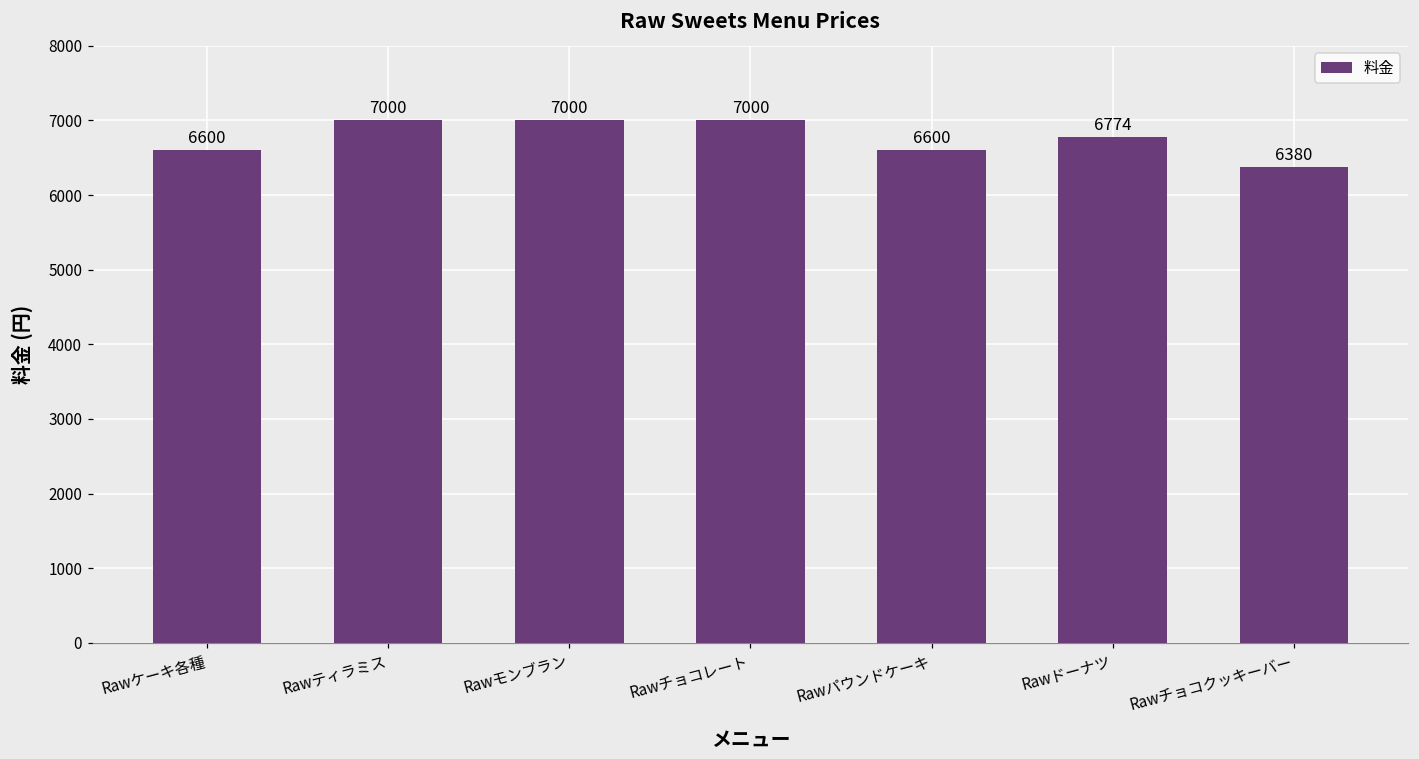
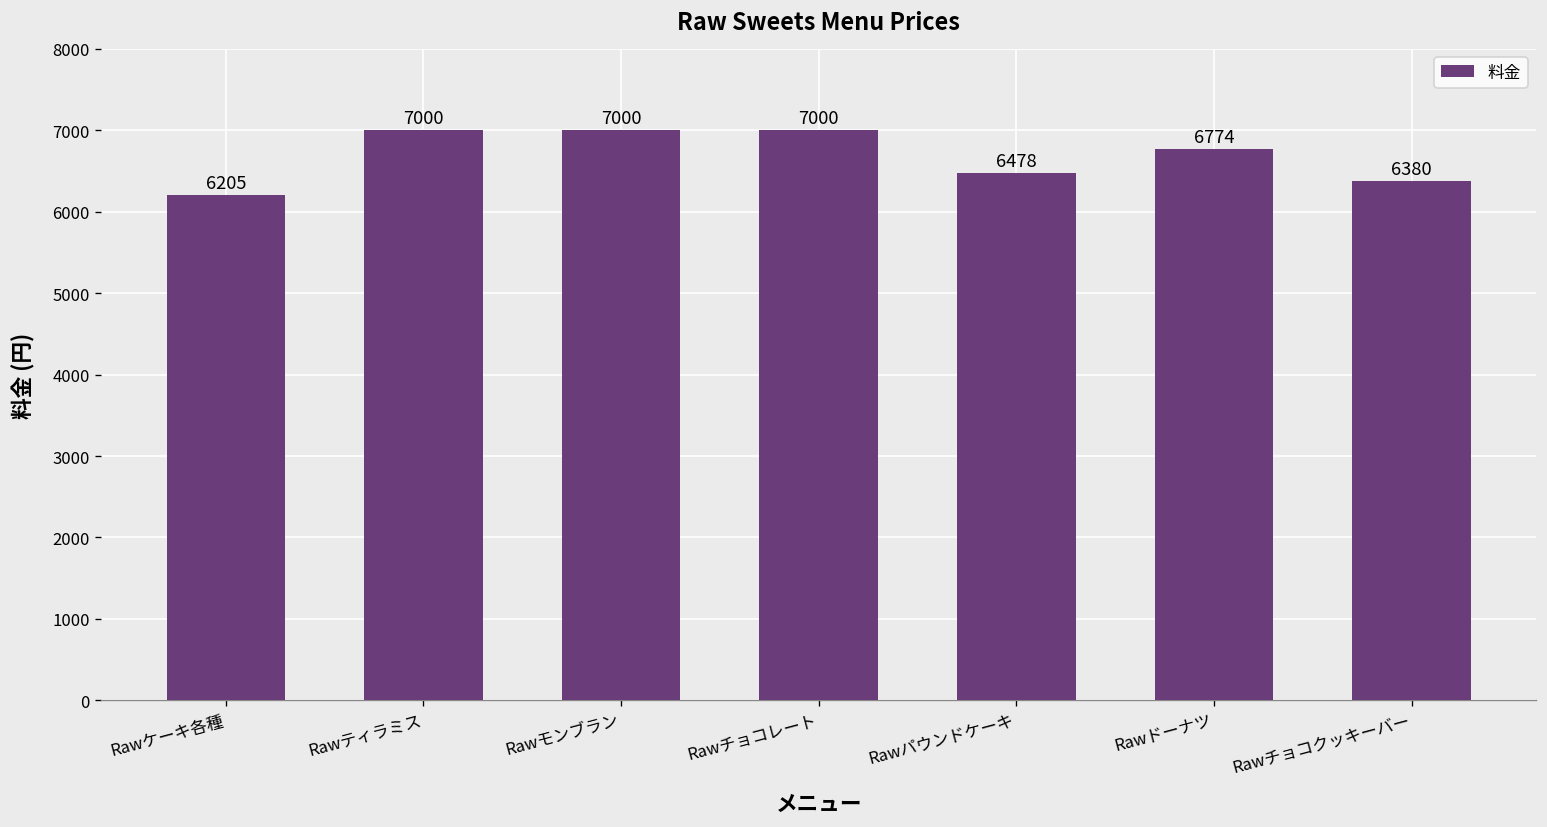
  {
-   "Rawケーキ各種": 6600,
+   "Rawケーキ各種": 6205,
    "Rawティラミス": 7000,
    "Rawモンブラン": 7000,
    "Rawチョコレート": 7000,
-   "Rawパウンドケーキ": 6600,
+   "Rawパウンドケーキ": 6478,
    "Rawドーナツ": 6774,
    "Rawチョコクッキーバー": 6380
  }
